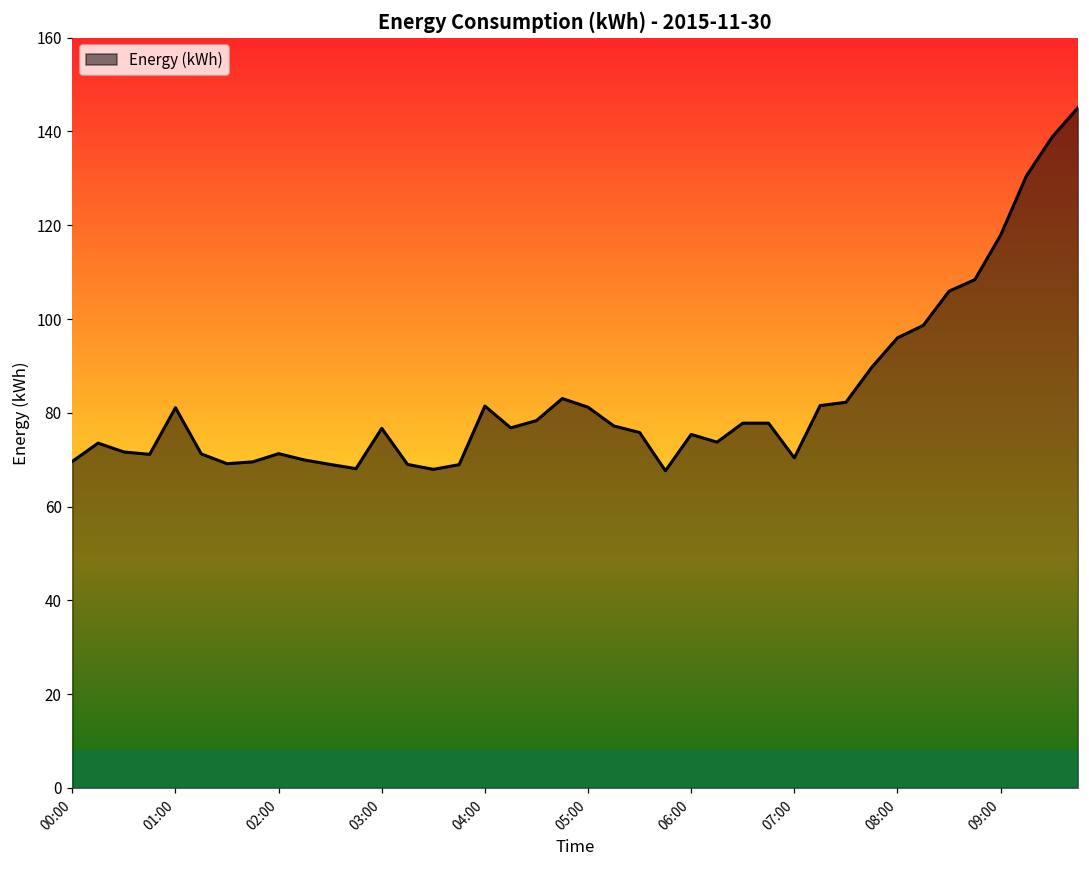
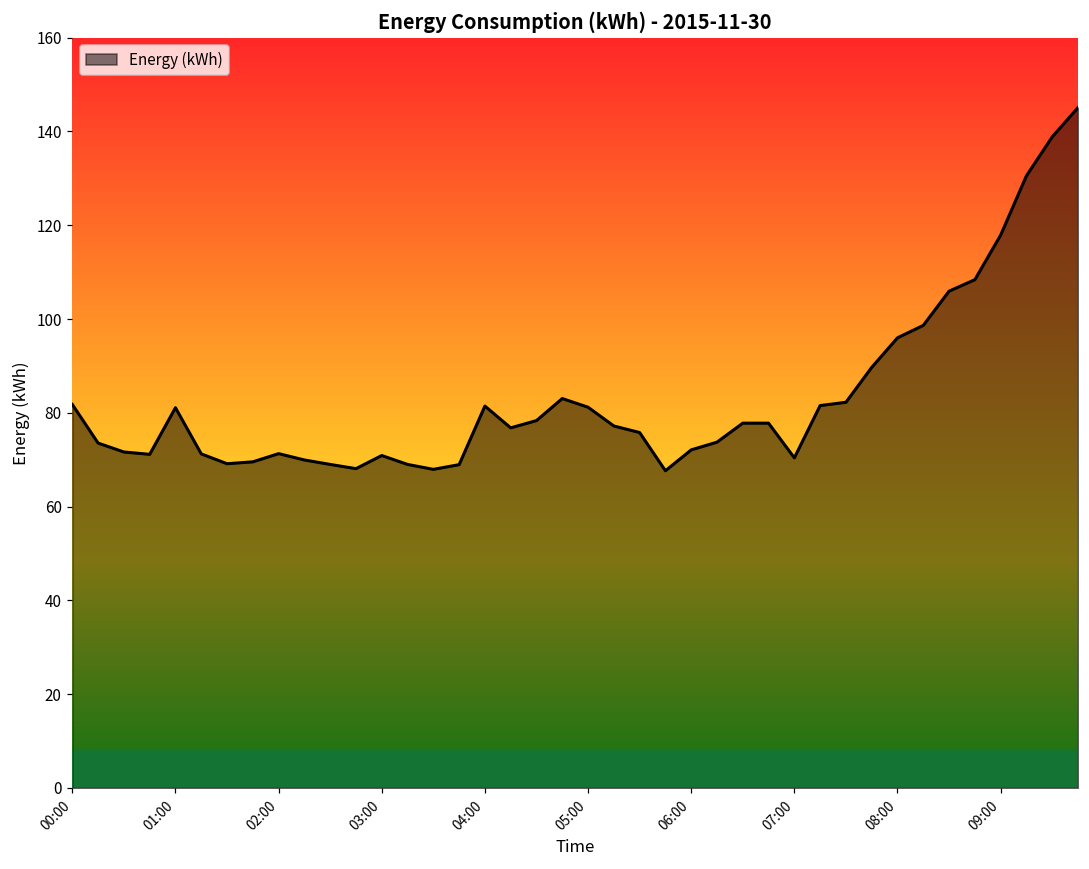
  {
-   "00:00": 70,
+   "00:00": 82,
    "01:00": 81,
    "02:00": 71,
-   "03:00": 77,
+   "03:00": 71,
    "04:00": 81,
    "05:00": 81,
-   "06:00": 75,
+   "06:00": 72,
    "07:00": 70,
    "08:00": 96,
    "09:00": 118
  }
